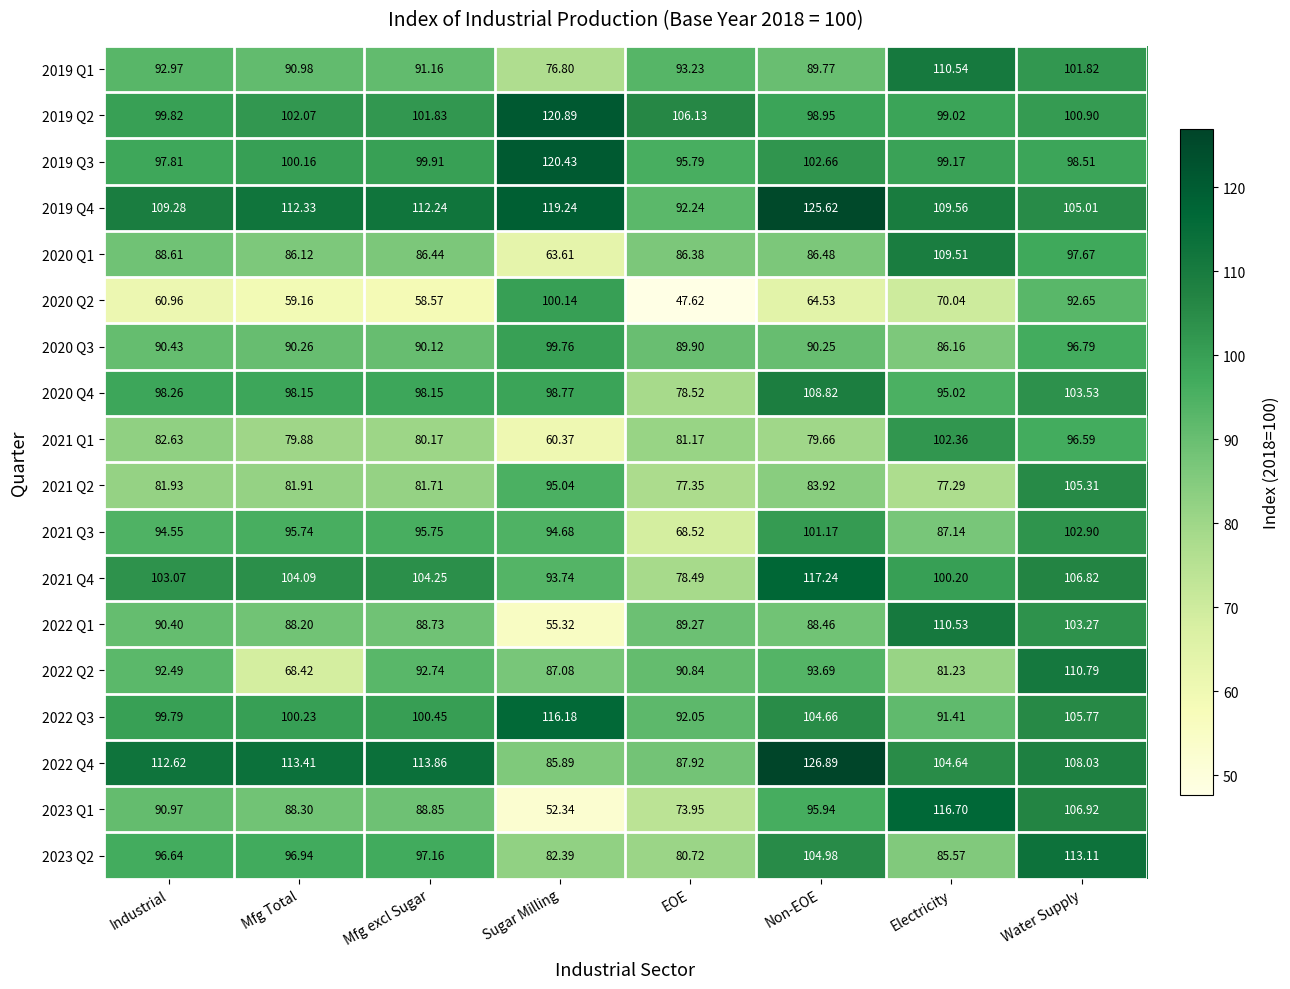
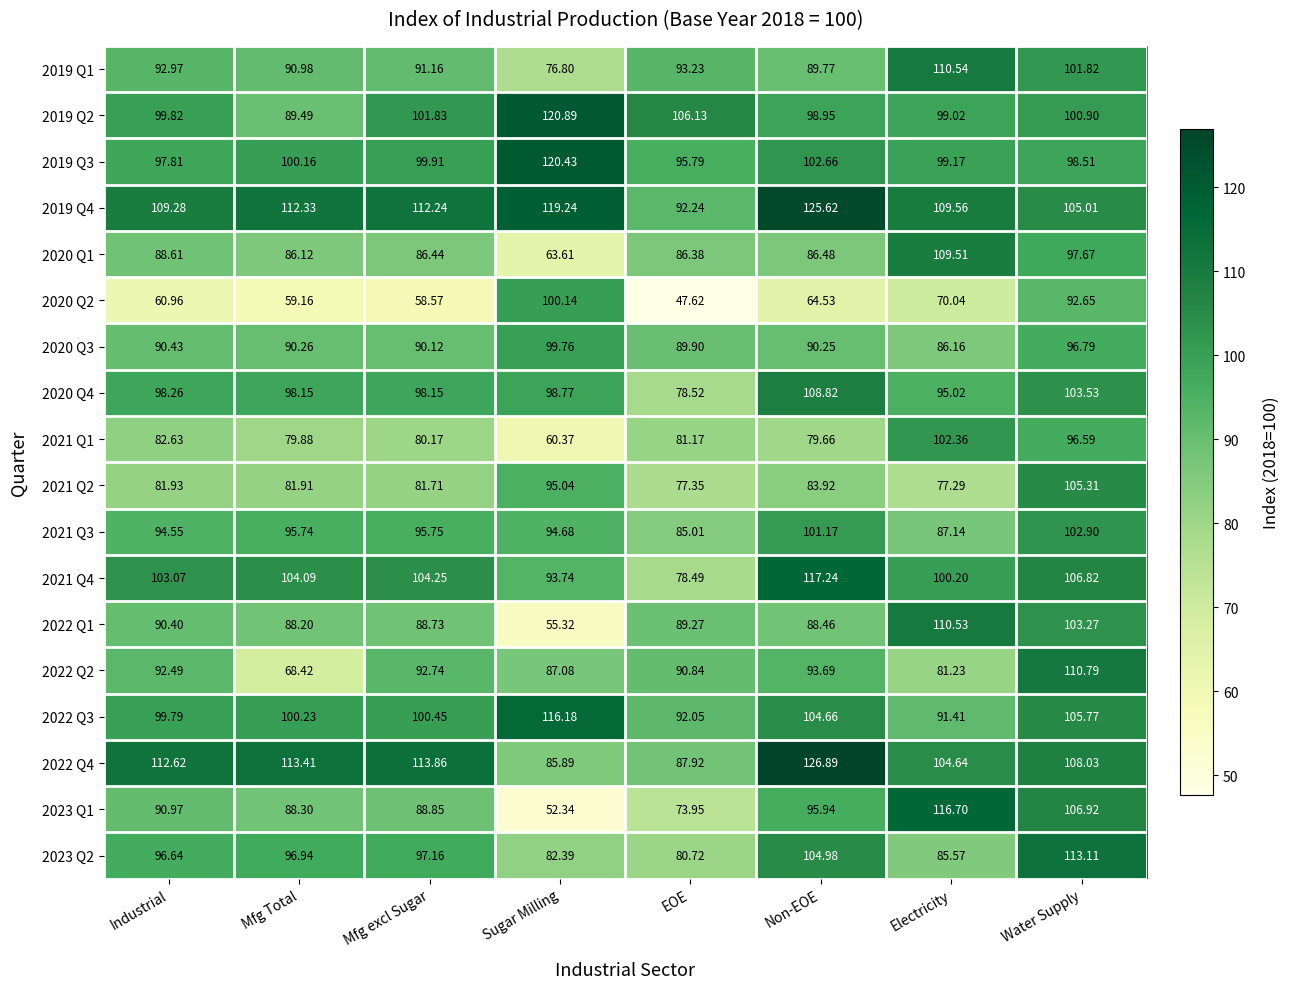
  {
    "2019 Q1": {
      "Industrial": 92.97,
      "Mfg Total": 90.98,
      "Mfg excl Sugar": 91.16,
      "Sugar Milling": 76.80,
      "EOE": 93.23,
      "Non-EOE": 89.77,
      "Electricity": 110.54,
      "Water Supply": 101.82
    },
    "2019 Q2": {
      "Industrial": 99.82,
-     "Mfg Total": 102.07,
+     "Mfg Total": 89.49,
      "Mfg excl Sugar": 101.83,
      "Sugar Milling": 120.89,
      "EOE": 106.13,
      "Non-EOE": 98.95,
      "Electricity": 99.02,
      "Water Supply": 100.90
    },
    "2019 Q3": {
      "Industrial": 97.81,
      "Mfg Total": 100.16,
      "Mfg excl Sugar": 99.91,
      "Sugar Milling": 120.43,
      "EOE": 95.79,
      "Non-EOE": 102.66,
      "Electricity": 99.17,
      "Water Supply": 98.51
    },
    "2019 Q4": {
      "Industrial": 109.28,
      "Mfg Total": 112.33,
      "Mfg excl Sugar": 112.24,
      "Sugar Milling": 119.24,
      "EOE": 92.24,
      "Non-EOE": 125.62,
      "Electricity": 109.56,
      "Water Supply": 105.01
    },
    "2020 Q1": {
      "Industrial": 88.61,
      "Mfg Total": 86.12,
      "Mfg excl Sugar": 86.44,
      "Sugar Milling": 63.61,
      "EOE": 86.38,
      "Non-EOE": 86.48,
      "Electricity": 109.51,
      "Water Supply": 97.67
    },
    "2020 Q2": {
      "Industrial": 60.96,
      "Mfg Total": 59.16,
      "Mfg excl Sugar": 58.57,
      "Sugar Milling": 100.14,
      "EOE": 47.62,
      "Non-EOE": 64.53,
      "Electricity": 70.04,
      "Water Supply": 92.65
    },
    "2020 Q3": {
      "Industrial": 90.43,
      "Mfg Total": 90.26,
      "Mfg excl Sugar": 90.12,
      "Sugar Milling": 99.76,
      "EOE": 89.90,
      "Non-EOE": 90.25,
      "Electricity": 86.16,
      "Water Supply": 96.79
    },
    "2020 Q4": {
      "Industrial": 98.26,
      "Mfg Total": 98.15,
      "Mfg excl Sugar": 98.15,
      "Sugar Milling": 98.77,
      "EOE": 78.52,
      "Non-EOE": 108.82,
      "Electricity": 95.02,
      "Water Supply": 103.53
    },
    "2021 Q1": {
      "Industrial": 82.63,
      "Mfg Total": 79.88,
      "Mfg excl Sugar": 80.17,
      "Sugar Milling": 60.37,
      "EOE": 81.17,
      "Non-EOE": 79.66,
      "Electricity": 102.36,
      "Water Supply": 96.59
    },
    "2021 Q2": {
      "Industrial": 81.93,
      "Mfg Total": 81.91,
      "Mfg excl Sugar": 81.71,
      "Sugar Milling": 95.04,
      "EOE": 77.35,
      "Non-EOE": 83.92,
      "Electricity": 77.29,
      "Water Supply": 105.31
    },
    "2021 Q3": {
      "Industrial": 94.55,
      "Mfg Total": 95.74,
      "Mfg excl Sugar": 95.75,
      "Sugar Milling": 94.68,
-     "EOE": 68.52,
+     "EOE": 85.01,
      "Non-EOE": 101.17,
      "Electricity": 87.14,
      "Water Supply": 102.90
    },
    "2021 Q4": {
      "Industrial": 103.07,
      "Mfg Total": 104.09,
      "Mfg excl Sugar": 104.25,
      "Sugar Milling": 93.74,
      "EOE": 78.49,
      "Non-EOE": 117.24,
      "Electricity": 100.20,
      "Water Supply": 106.82
    },
    "2022 Q1": {
      "Industrial": 90.40,
      "Mfg Total": 88.20,
      "Mfg excl Sugar": 88.73,
      "Sugar Milling": 55.32,
      "EOE": 89.27,
      "Non-EOE": 88.46,
      "Electricity": 110.53,
      "Water Supply": 103.27
    },
    "2022 Q2": {
      "Industrial": 92.49,
      "Mfg Total": 68.42,
      "Mfg excl Sugar": 92.74,
      "Sugar Milling": 87.08,
      "EOE": 90.84,
      "Non-EOE": 93.69,
      "Electricity": 81.23,
      "Water Supply": 110.79
    },
    "2022 Q3": {
      "Industrial": 99.79,
      "Mfg Total": 100.23,
      "Mfg excl Sugar": 100.45,
      "Sugar Milling": 116.18,
      "EOE": 92.05,
      "Non-EOE": 104.66,
      "Electricity": 91.41,
      "Water Supply": 105.77
    },
    "2022 Q4": {
      "Industrial": 112.62,
      "Mfg Total": 113.41,
      "Mfg excl Sugar": 113.86,
      "Sugar Milling": 85.89,
      "EOE": 87.92,
      "Non-EOE": 126.89,
      "Electricity": 104.64,
      "Water Supply": 108.03
    },
    "2023 Q1": {
      "Industrial": 90.97,
      "Mfg Total": 88.30,
      "Mfg excl Sugar": 88.85,
      "Sugar Milling": 52.34,
      "EOE": 73.95,
      "Non-EOE": 95.94,
      "Electricity": 116.70,
      "Water Supply": 106.92
    },
    "2023 Q2": {
      "Industrial": 96.64,
      "Mfg Total": 96.94,
      "Mfg excl Sugar": 97.16,
      "Sugar Milling": 82.39,
      "EOE": 80.72,
      "Non-EOE": 104.98,
      "Electricity": 85.57,
      "Water Supply": 113.11
    }
  }
